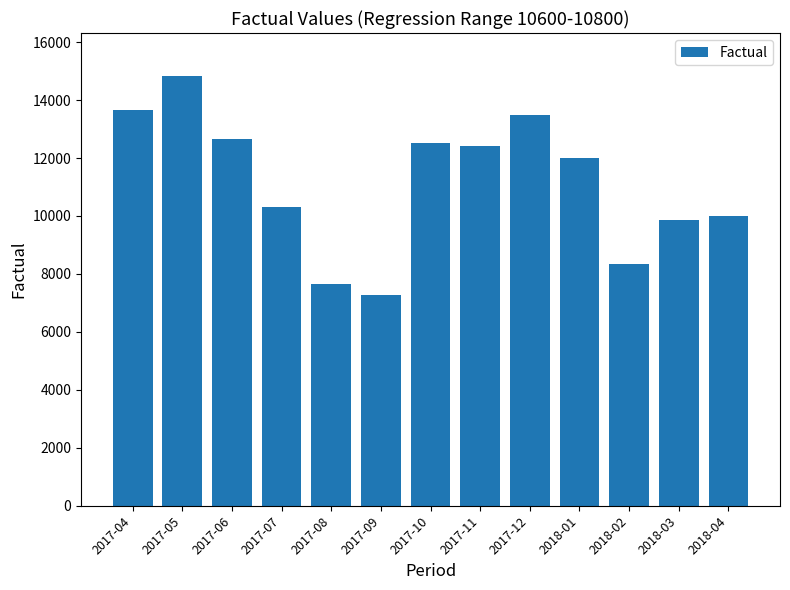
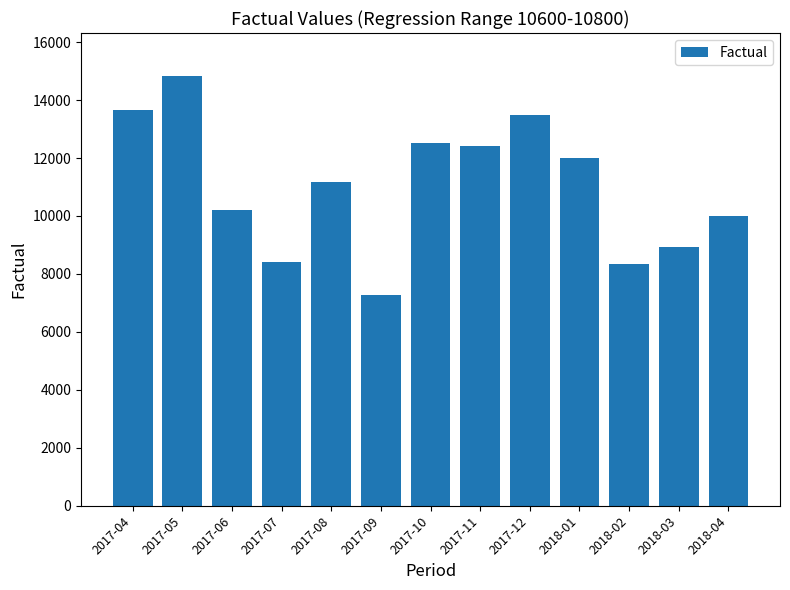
  {
    "2017-04": 13700,
    "2017-05": 14800,
-   "2017-06": 12700,
-   "2017-07": 10300,
-   "2017-08": 7700,
+   "2017-06": 10200,
+   "2017-07": 8400,
+   "2017-08": 11200,
    "2017-09": 7300,
    "2017-10": 12500,
    "2017-11": 12400,
    "2017-12": 13500,
    "2018-01": 12000,
    "2018-02": 8400,
-   "2018-03": 9800,
+   "2018-03": 8900,
    "2018-04": 10000
  }
